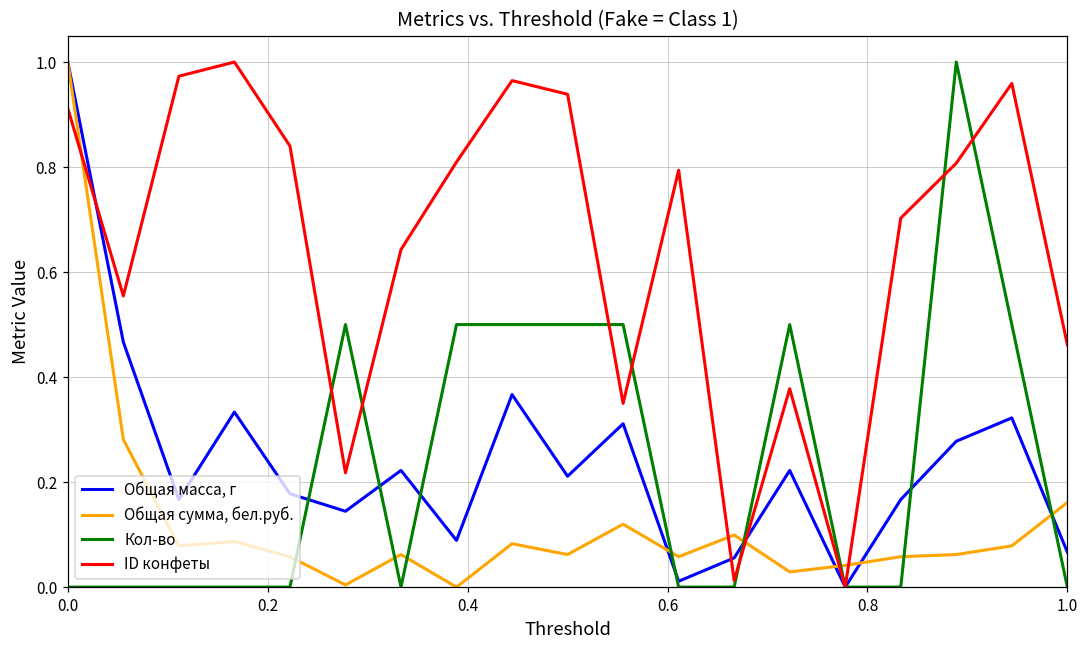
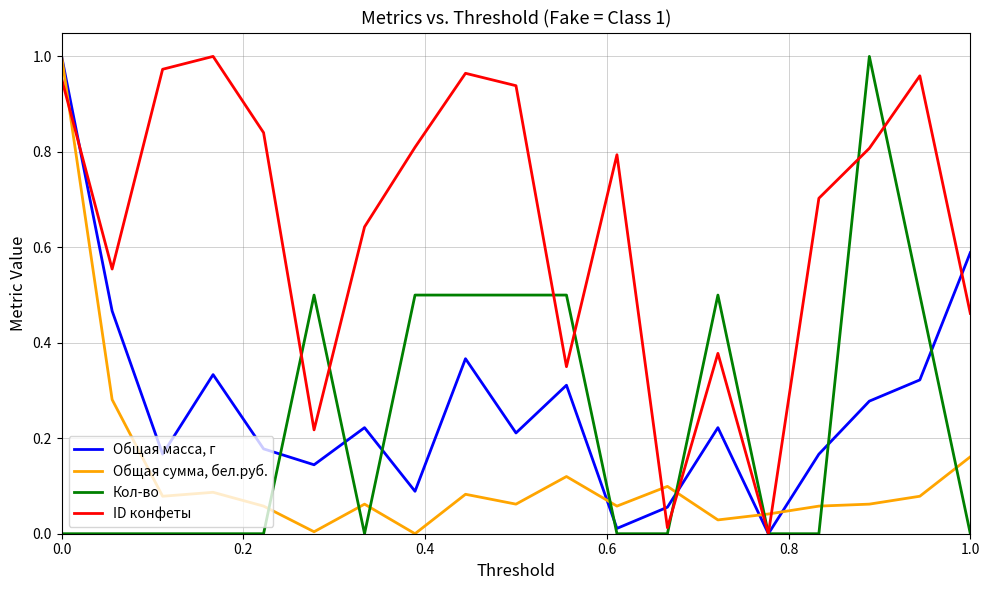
  {
    "Общая масса, г": {
-     "1.0": 0.07
+     "1.0": 0.59
    },
    "Общая сумма, бел.руб.": {
      "1.0": 0.16
    },
    "Кол-во": {
      "0.0": 0.00,
      "1.0": 0.00
    },
    "ID конфеты": {
-     "0.0": 0.91,
+     "0.0": 0.95,
      "1.0": 0.46
    }
  }
